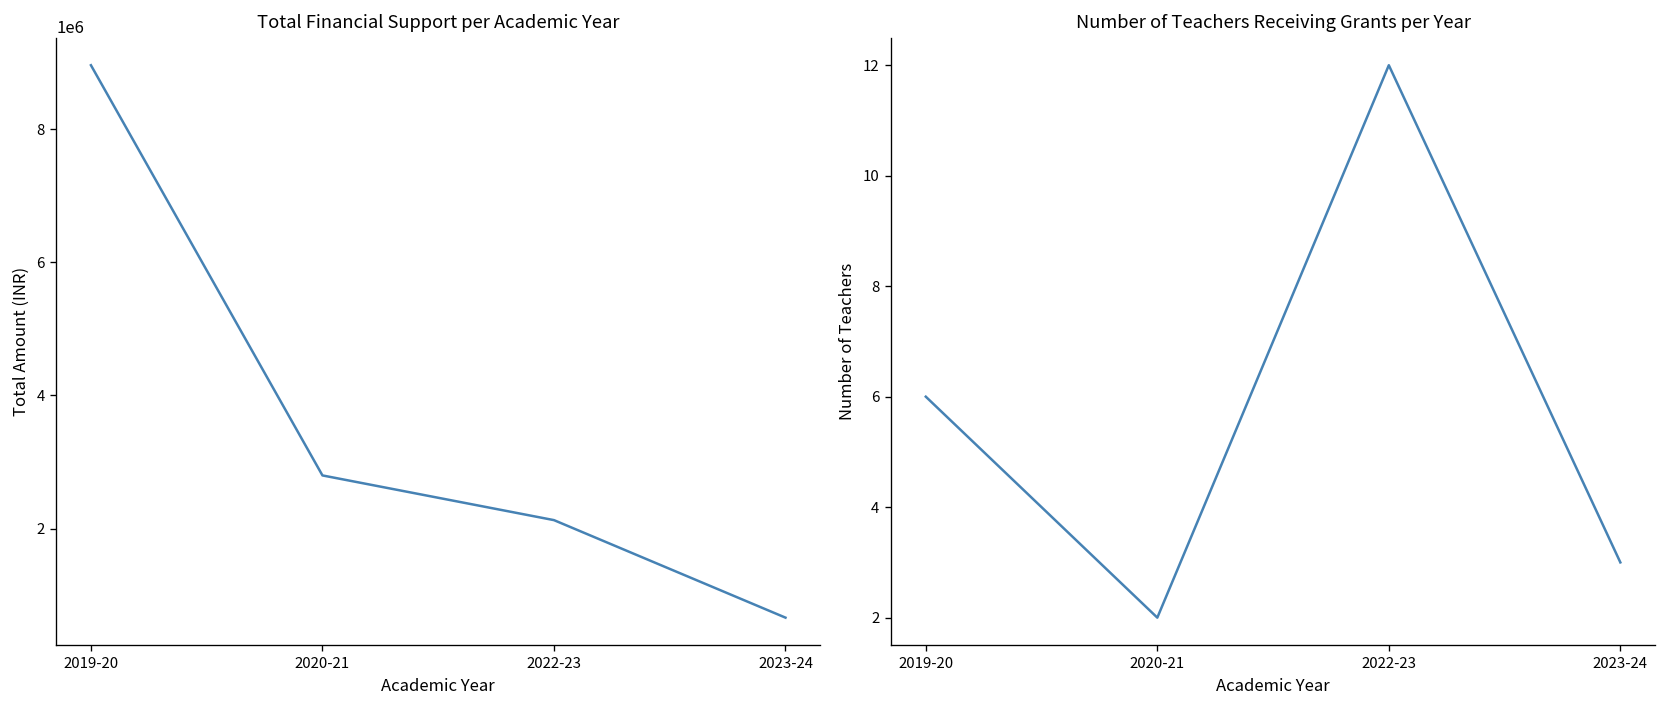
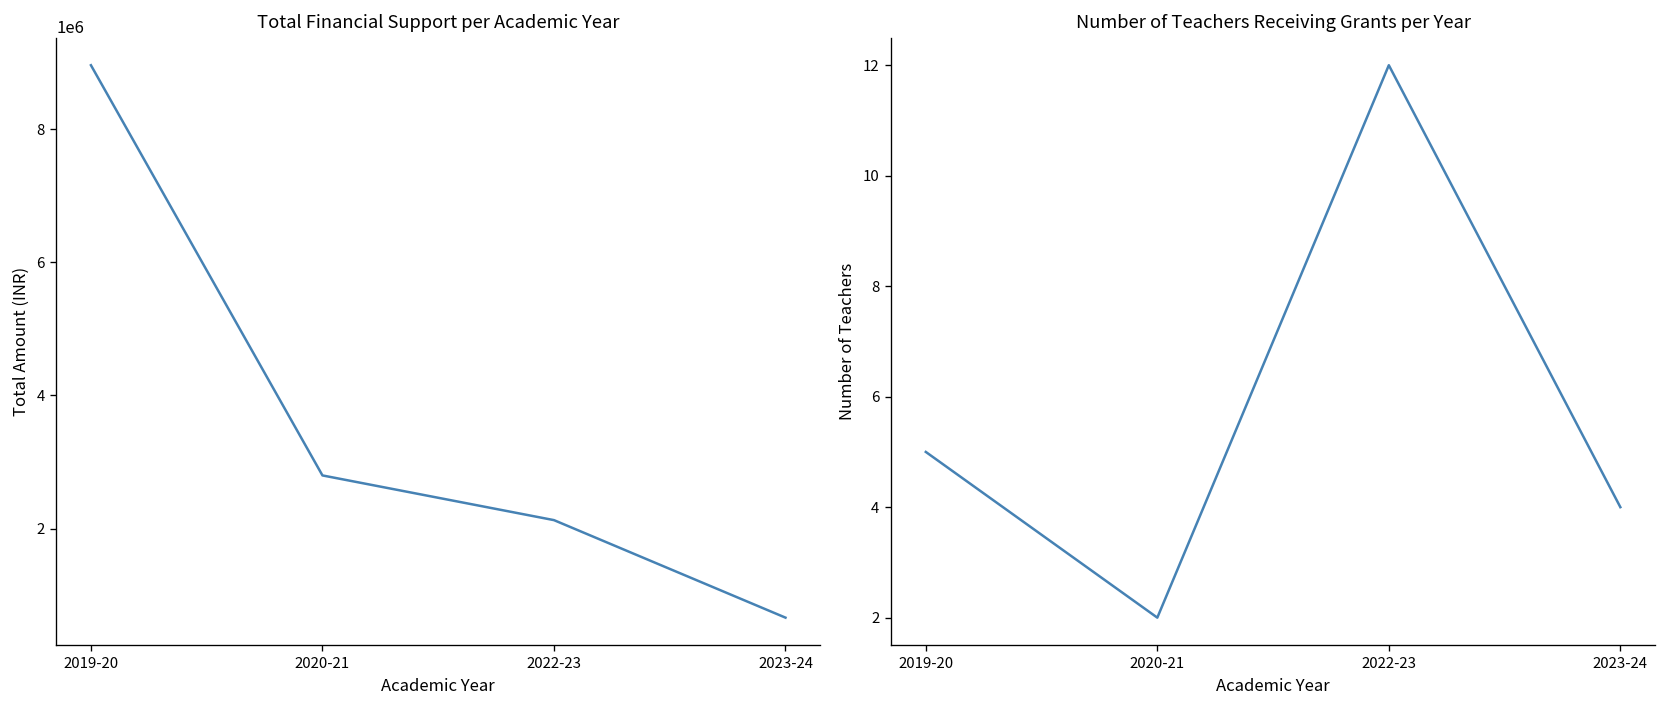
  {
    "Total Financial Support per Academic Year": {
      "2019-20": 9000000,
      "2020-21": 2800000,
      "2022-23": 2100000,
      "2023-24": 700000
    },
    "Number of Teachers Receiving Grants per Year": {
-     "2019-20": 6,
+     "2019-20": 5,
      "2020-21": 2,
      "2022-23": 12,
-     "2023-24": 3
+     "2023-24": 4
    }
  }
